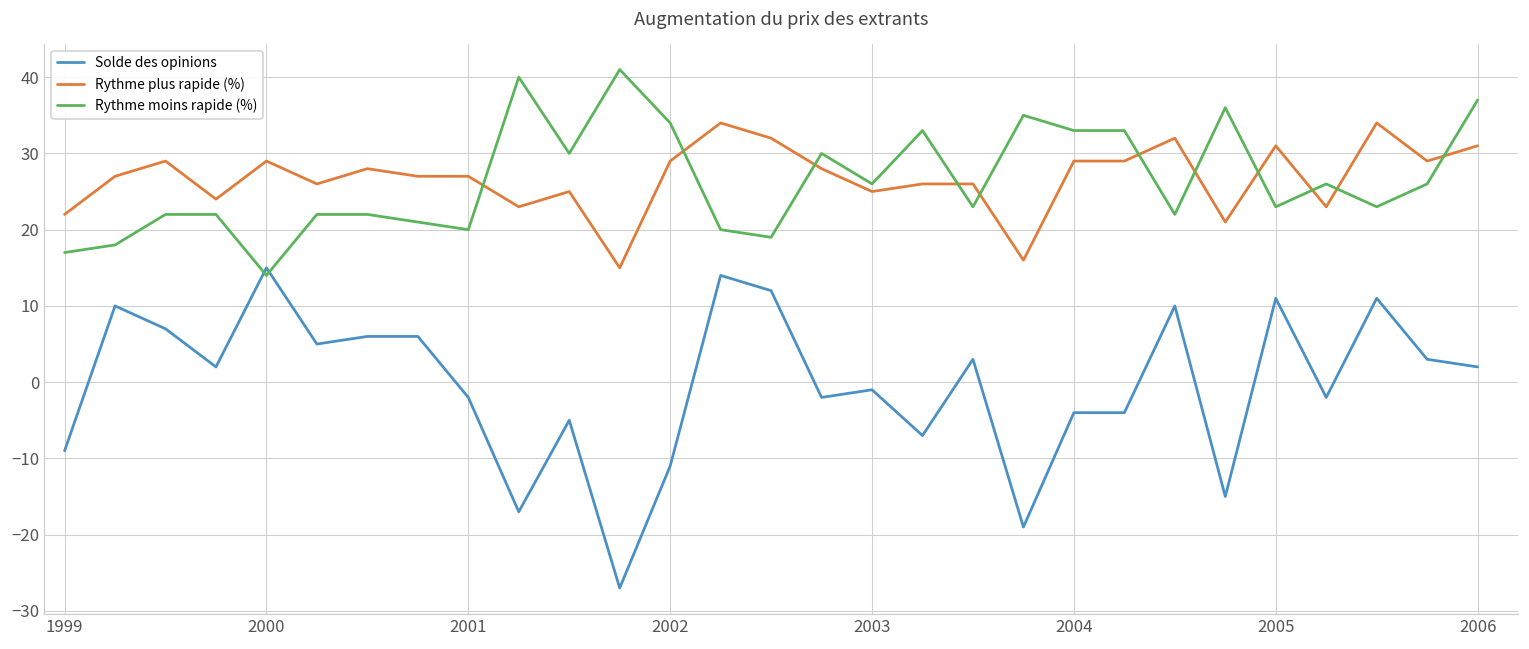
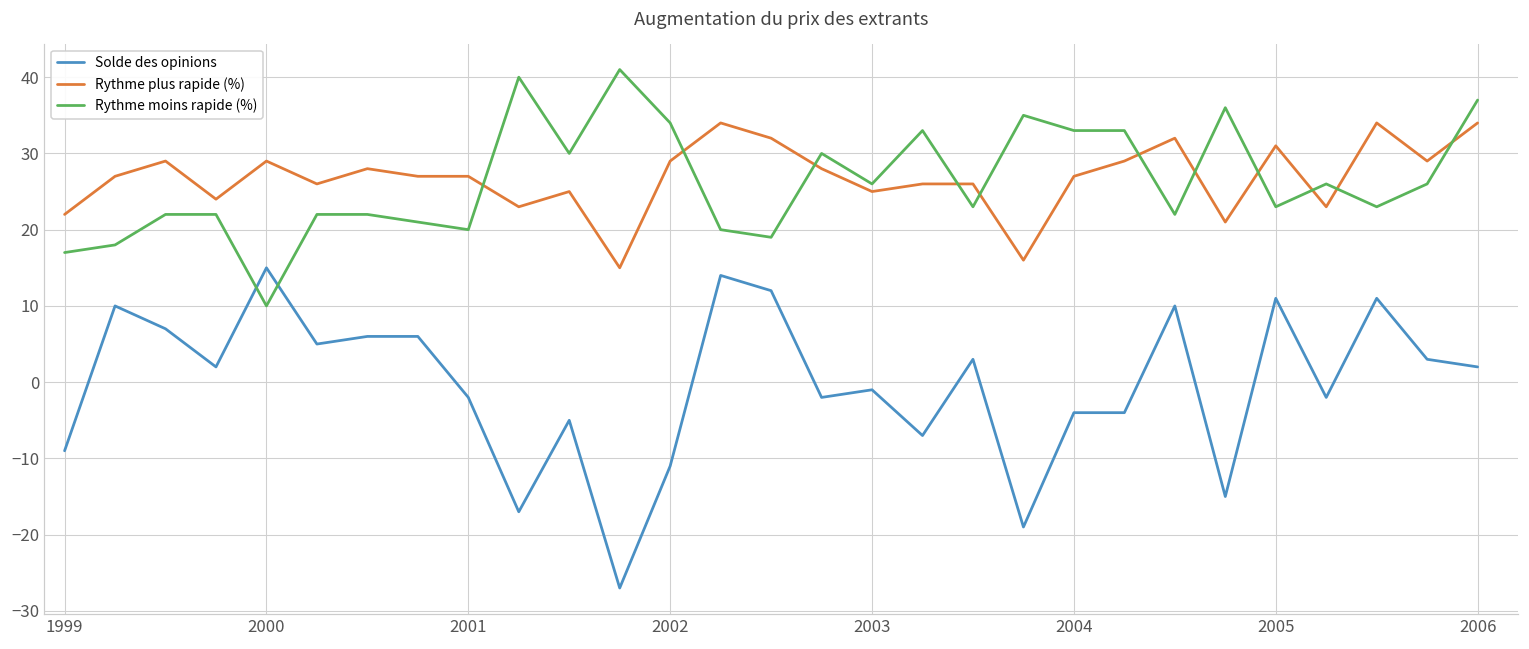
  {
    "Solde des opinions": {
      "1999": -9,
      "2000": 15,
      "2001": -2,
      "2002": -11,
      "2003": -1,
      "2004": -4,
      "2005": 11,
      "2006": 2
    },
    "Rythme plus rapide (%)": {
      "1999": 22,
      "2000": 29,
      "2001": 27,
      "2002": 29,
      "2003": 25,
-     "2004": 29,
+     "2004": 27,
      "2005": 31,
-     "2006": 31
+     "2006": 34
    },
    "Rythme moins rapide (%)": {
      "1999": 17,
-     "2000": 14,
+     "2000": 10,
      "2001": 20,
      "2002": 34,
      "2003": 26,
      "2004": 33,
      "2005": 23,
      "2006": 37
    }
  }
